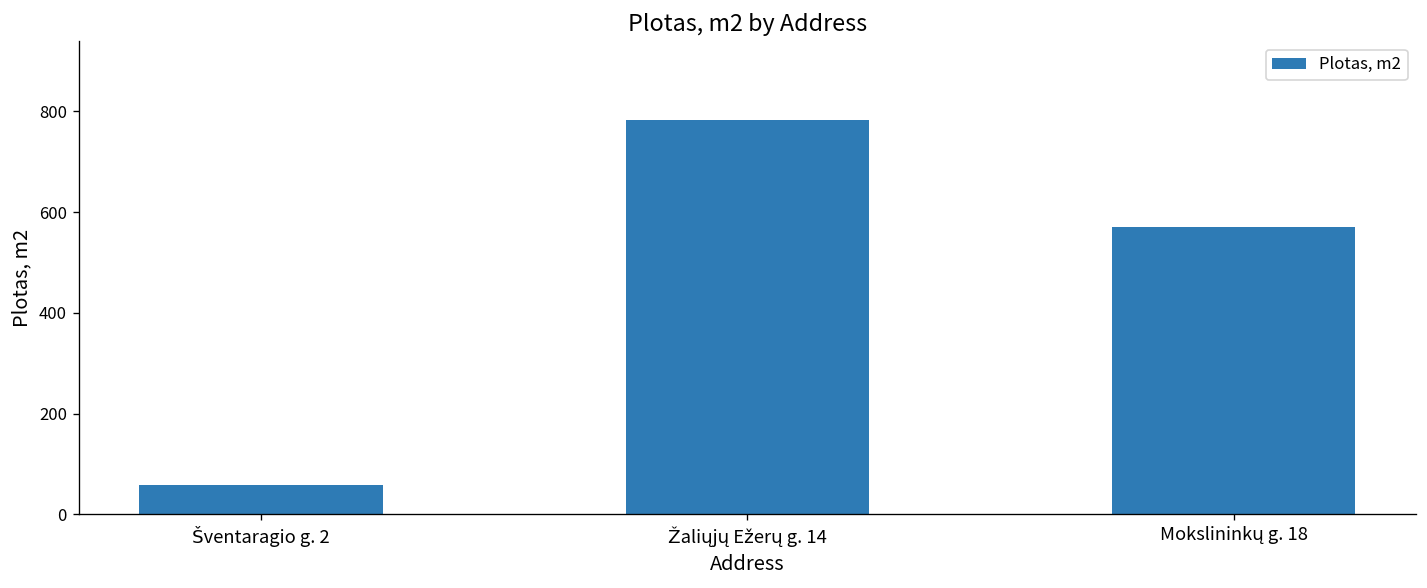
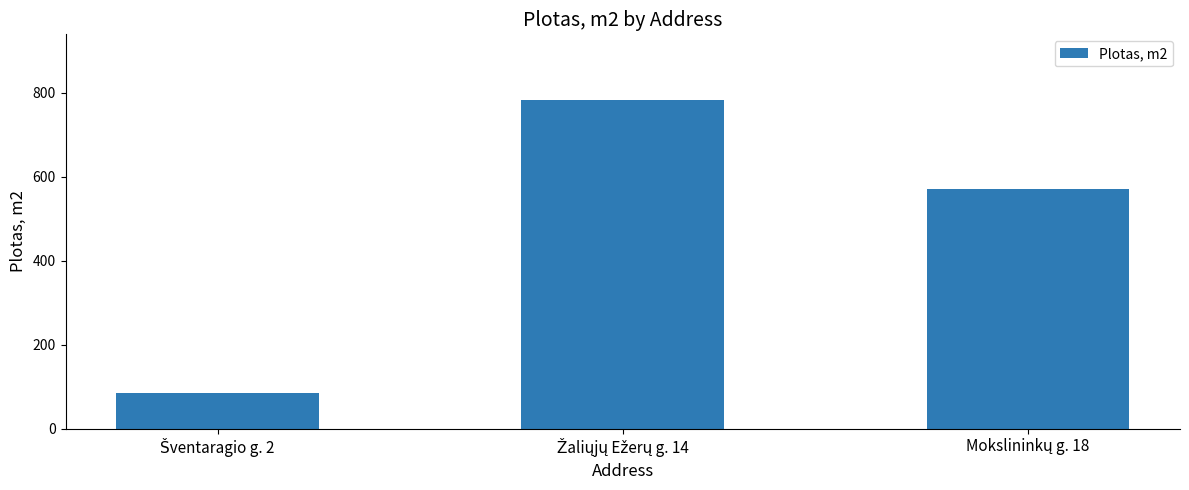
  {
-   "Šventaragio g. 2": 60,
+   "Šventaragio g. 2": 80,
    "Žaliųjų Ežerų g. 14": 780,
    "Mokslininkų g. 18": 570
  }
